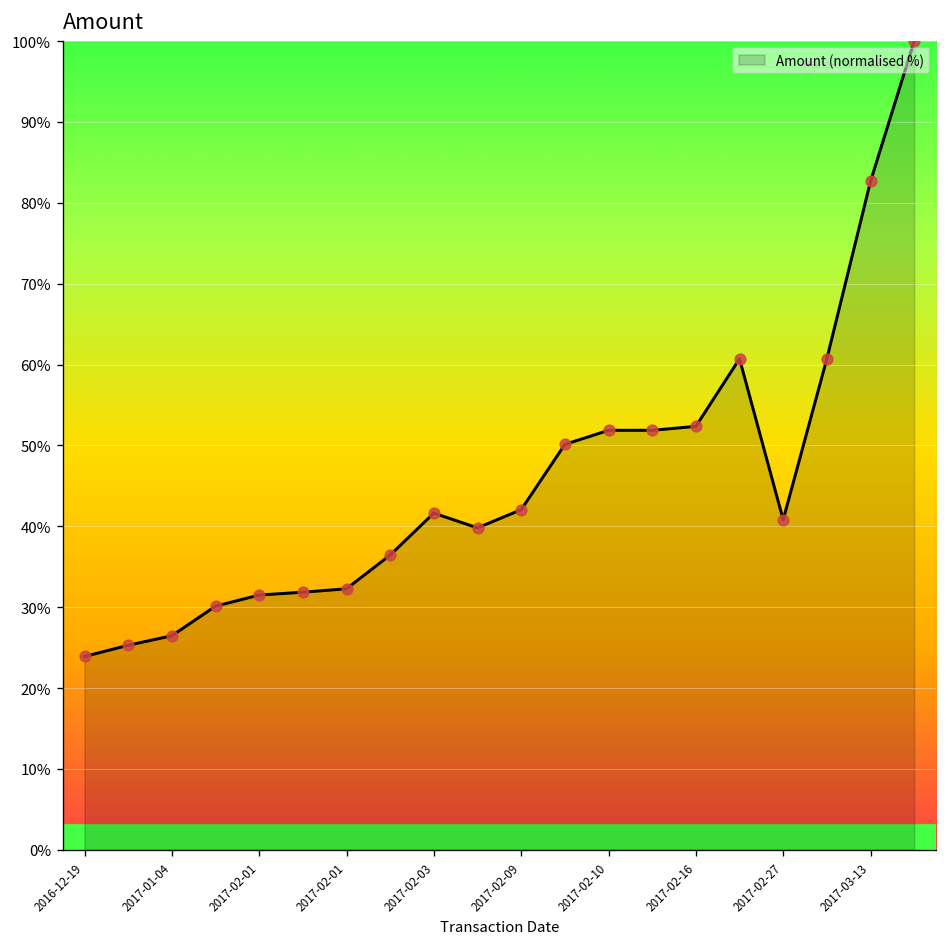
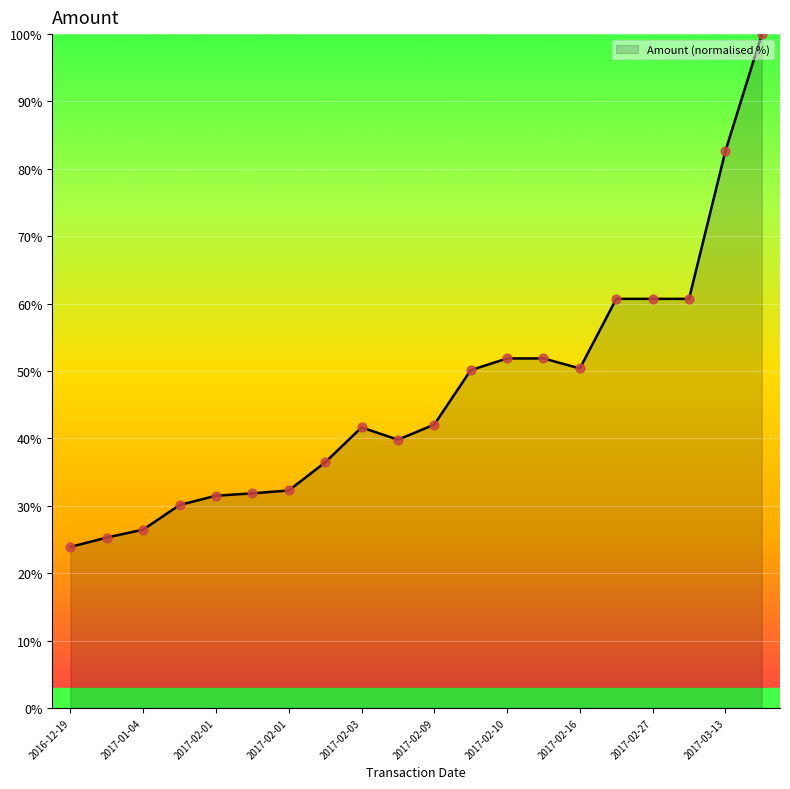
  {
    "2016-12-19": "24%",
    "2017-02-03": "42%",
    "2017-02-10": "52%",
-   "2017-02-16": "52%",
-   "2017-02-27": "41%"
+   "2017-02-16": "50%",
+   "2017-02-27": "61%"
  }
